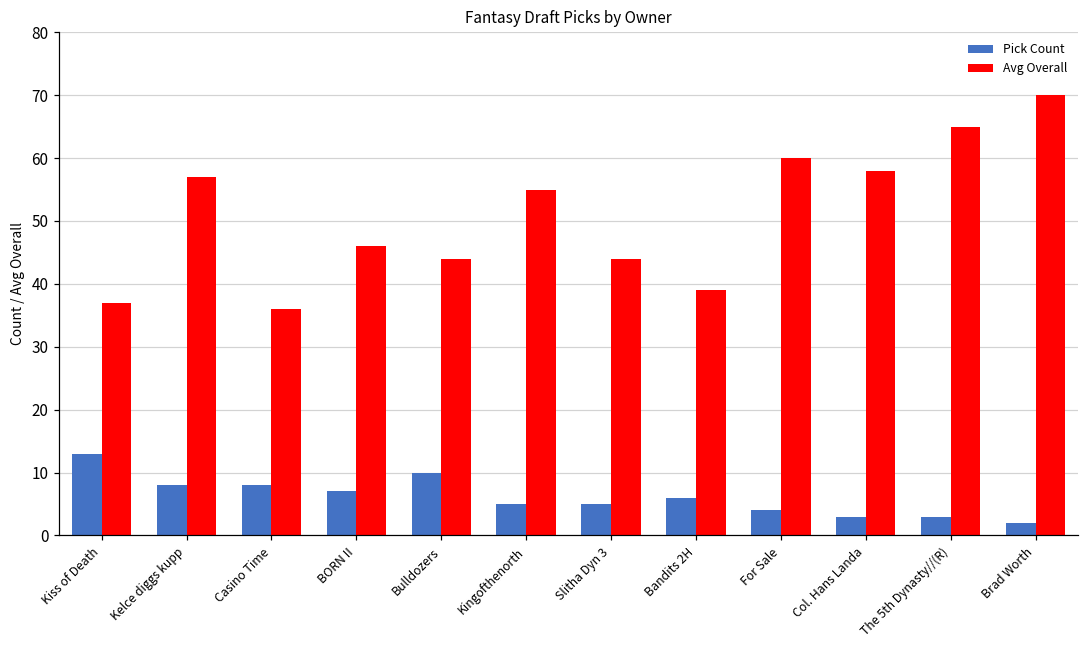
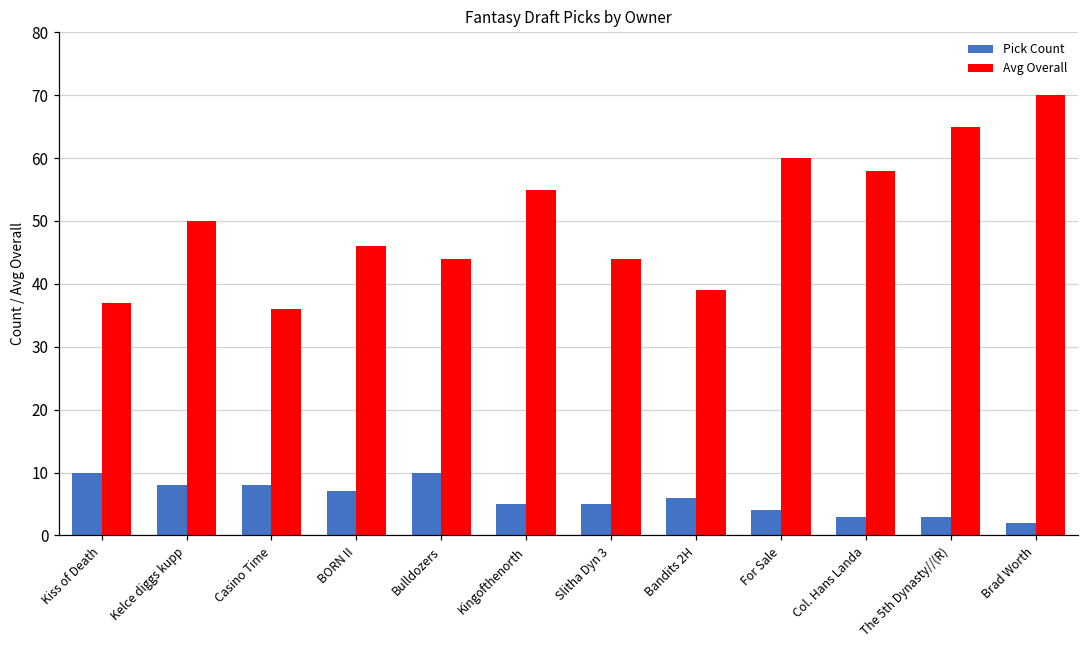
  {
    "Pick Count": {
-     "Kiss of Death": 13,
+     "Kiss of Death": 10,
      "Kelce diggs kupp": 8,
      "Casino Time": 8,
      "BORN II": 7,
      "Bulldozers": 10,
      "Kingofthenorth": 5,
      "Slitha Dyn 3": 5,
      "Bandits 2H": 6,
      "For Sale": 4,
      "Col. Hans Landa": 3,
      "The 5th Dynasty//(R)": 3,
      "Brad Worth": 2
    },
    "Avg Overall": {
      "Kiss of Death": 37,
-     "Kelce diggs kupp": 57,
+     "Kelce diggs kupp": 50,
      "Casino Time": 36,
      "BORN II": 46,
      "Bulldozers": 44,
      "Kingofthenorth": 55,
      "Slitha Dyn 3": 44,
      "Bandits 2H": 39,
      "For Sale": 60,
      "Col. Hans Landa": 58,
      "The 5th Dynasty//(R)": 65,
      "Brad Worth": 70
    }
  }
